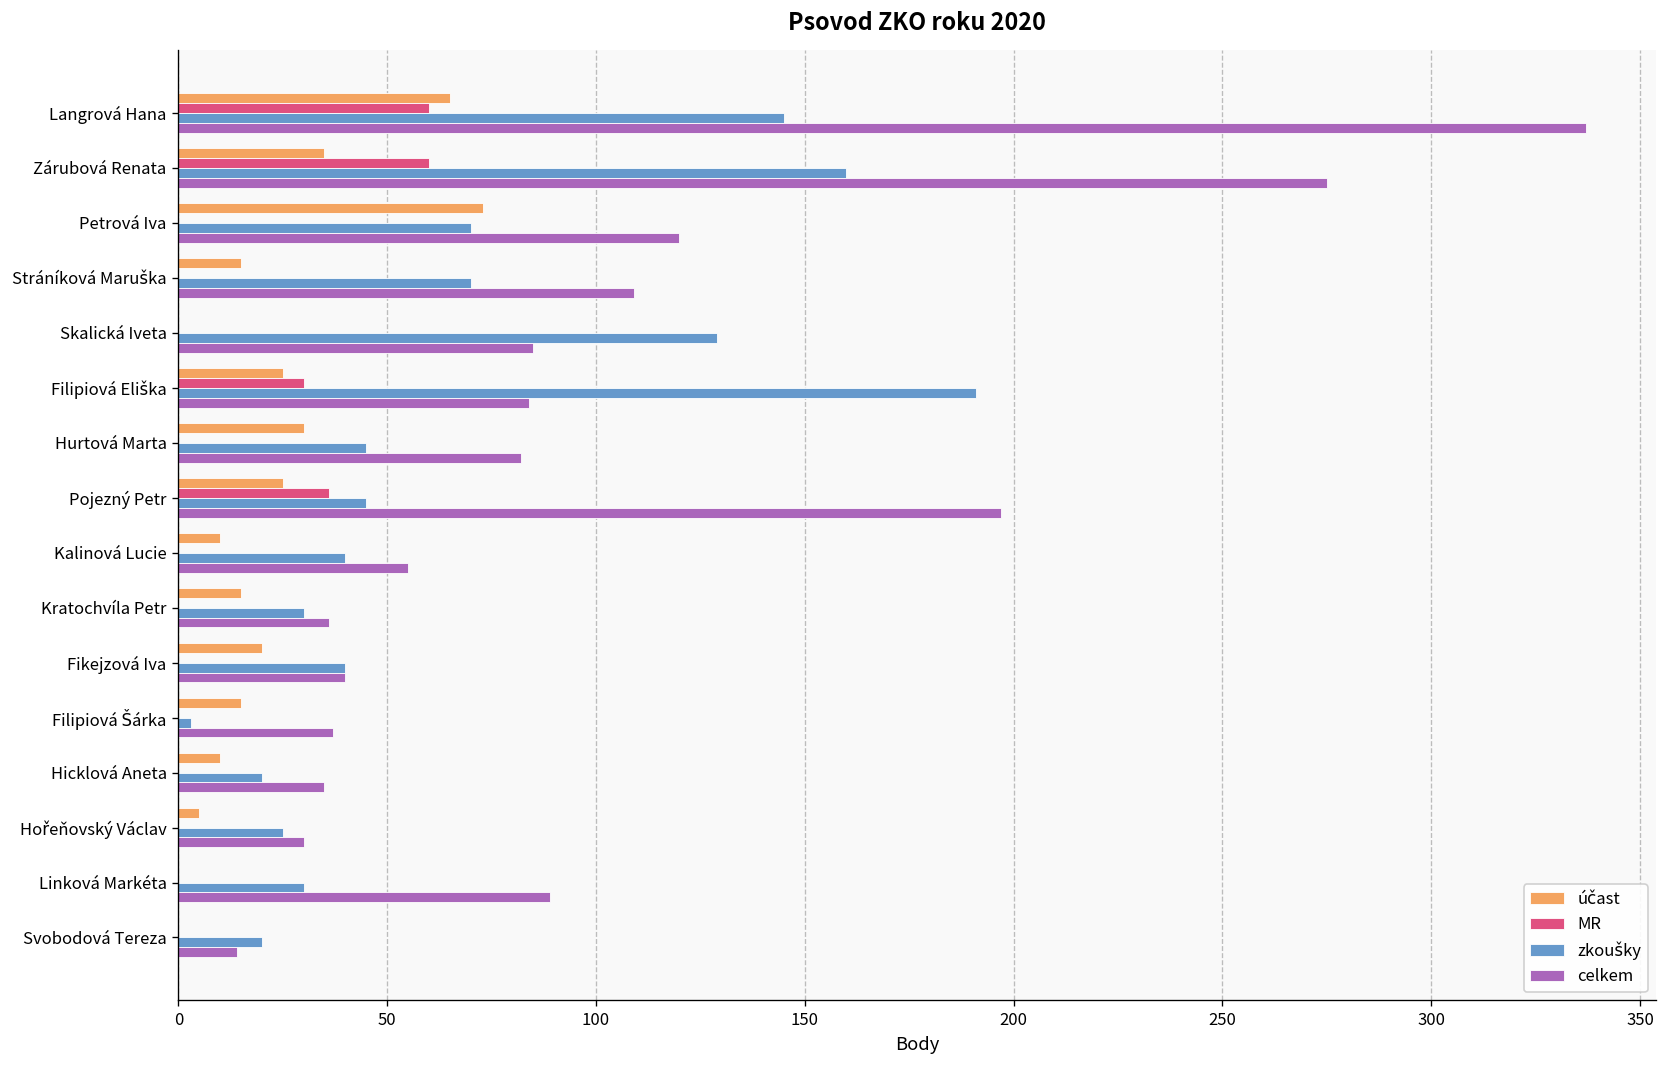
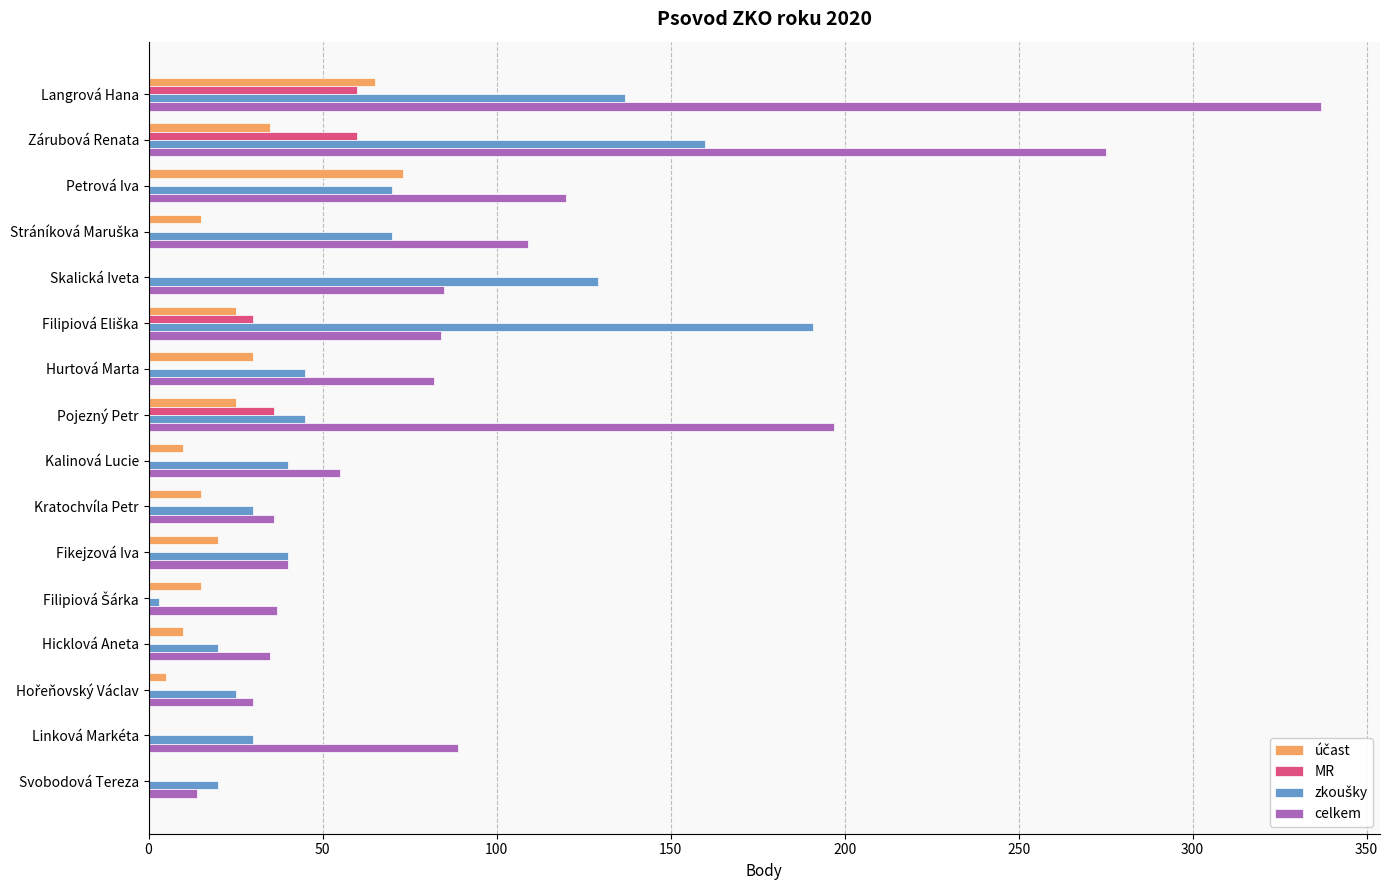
  {
    "účast": {
      "Langrová Hana": 65,
      "Zárubová Renata": 35,
      "Petrová Iva": 73,
      "Stráníková Maruška": 15,
      "Skalická Iveta": 0,
      "Filipiová Eliška": 25,
      "Hurtová Marta": 30,
      "Pojezný Petr": 25,
      "Kalinová Lucie": 10,
      "Kratochvíla Petr": 15,
      "Fikejzová Iva": 20,
      "Filipiová Šárka": 15,
      "Hicklová Aneta": 10,
      "Hořeňovský Václav": 5,
      "Linková Markéta": 0,
      "Svobodová Tereza": 0
    },
    "MR": {
      "Langrová Hana": 60,
      "Zárubová Renata": 60,
      "Petrová Iva": 0,
      "Stráníková Maruška": 0,
      "Skalická Iveta": 0,
      "Filipiová Eliška": 30,
      "Hurtová Marta": 0,
      "Pojezný Petr": 36,
      "Kalinová Lucie": 0,
      "Kratochvíla Petr": 0,
      "Fikejzová Iva": 0,
      "Filipiová Šárka": 0,
      "Hicklová Aneta": 0,
      "Hořeňovský Václav": 0,
      "Linková Markéta": 0,
      "Svobodová Tereza": 0
    },
    "zkoušky": {
-     "Langrová Hana": 145,
+     "Langrová Hana": 137,
      "Zárubová Renata": 160,
      "Petrová Iva": 70,
      "Stráníková Maruška": 70,
      "Skalická Iveta": 129,
      "Filipiová Eliška": 191,
      "Hurtová Marta": 45,
      "Pojezný Petr": 45,
      "Kalinová Lucie": 40,
      "Kratochvíla Petr": 30,
      "Fikejzová Iva": 40,
      "Filipiová Šárka": 3,
      "Hicklová Aneta": 20,
      "Hořeňovský Václav": 25,
      "Linková Markéta": 30,
      "Svobodová Tereza": 20
    },
    "celkem": {
      "Langrová Hana": 337,
      "Zárubová Renata": 275,
      "Petrová Iva": 120,
      "Stráníková Maruška": 109,
      "Skalická Iveta": 85,
      "Filipiová Eliška": 84,
      "Hurtová Marta": 82,
      "Pojezný Petr": 197,
      "Kalinová Lucie": 55,
      "Kratochvíla Petr": 36,
      "Fikejzová Iva": 40,
      "Filipiová Šárka": 37,
      "Hicklová Aneta": 35,
      "Hořeňovský Václav": 30,
      "Linková Markéta": 89,
      "Svobodová Tereza": 14
    }
  }
